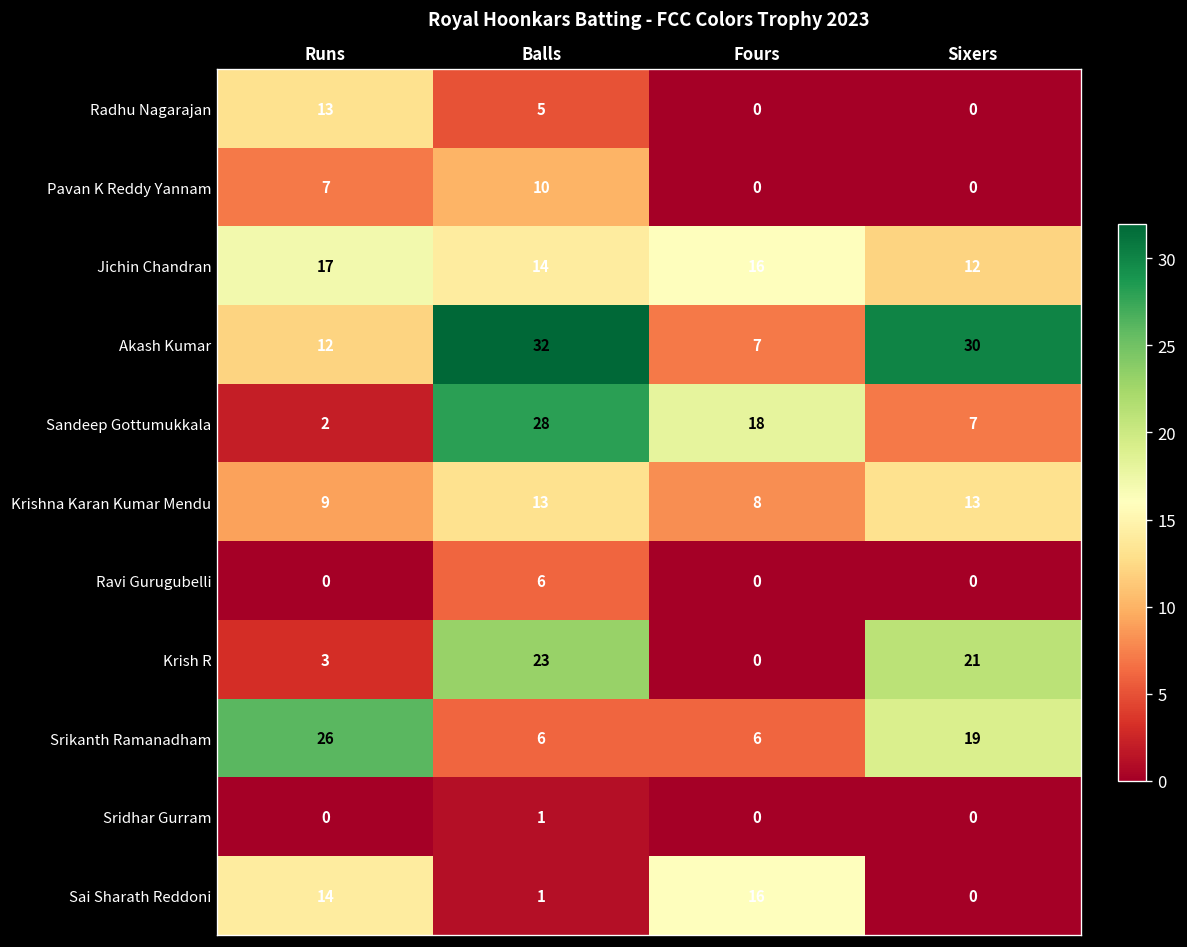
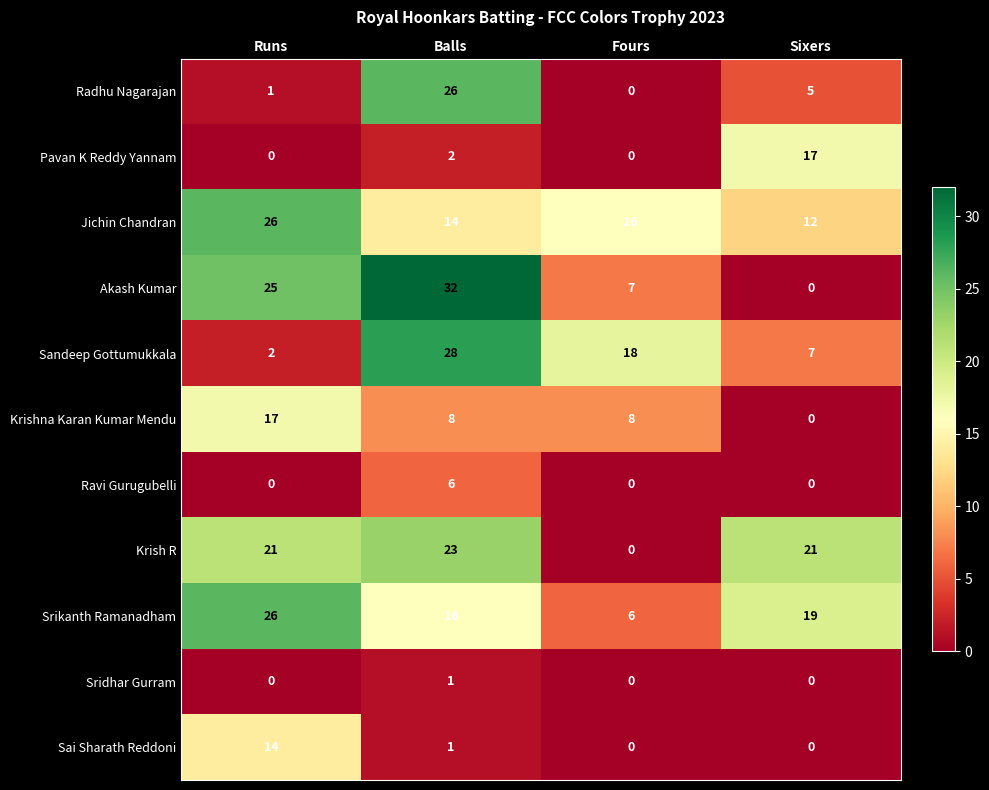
  {
    "Radhu Nagarajan": {
-     "Runs": 13,
-     "Balls": 5,
+     "Runs": 1,
+     "Balls": 26,
      "Fours": 0,
-     "Sixers": 0
+     "Sixers": 5
    },
    "Pavan K Reddy Yannam": {
-     "Runs": 7,
-     "Balls": 10,
+     "Runs": 0,
+     "Balls": 2,
      "Fours": 0,
-     "Sixers": 0
+     "Sixers": 17
    },
    "Jichin Chandran": {
-     "Runs": 17,
+     "Runs": 26,
      "Balls": 14,
      "Fours": 16,
      "Sixers": 12
    },
    "Akash Kumar": {
-     "Runs": 12,
+     "Runs": 25,
      "Balls": 32,
      "Fours": 7,
-     "Sixers": 30
+     "Sixers": 0
    },
    "Sandeep Gottumukkala": {
      "Runs": 2,
      "Balls": 28,
      "Fours": 18,
      "Sixers": 7
    },
    "Krishna Karan Kumar Mendu": {
-     "Runs": 9,
-     "Balls": 13,
+     "Runs": 17,
+     "Balls": 8,
      "Fours": 8,
-     "Sixers": 13
+     "Sixers": 0
    },
    "Ravi Gurugubelli": {
      "Runs": 0,
      "Balls": 6,
      "Fours": 0,
      "Sixers": 0
    },
    "Krish R": {
-     "Runs": 3,
+     "Runs": 21,
      "Balls": 23,
      "Fours": 0,
      "Sixers": 21
    },
    "Srikanth Ramanadham": {
      "Runs": 26,
-     "Balls": 6,
+     "Balls": 16,
      "Fours": 6,
      "Sixers": 19
    },
    "Sridhar Gurram": {
      "Runs": 0,
      "Balls": 1,
      "Fours": 0,
      "Sixers": 0
    },
    "Sai Sharath Reddoni": {
      "Runs": 14,
      "Balls": 1,
-     "Fours": 16,
+     "Fours": 0,
      "Sixers": 0
    }
  }
